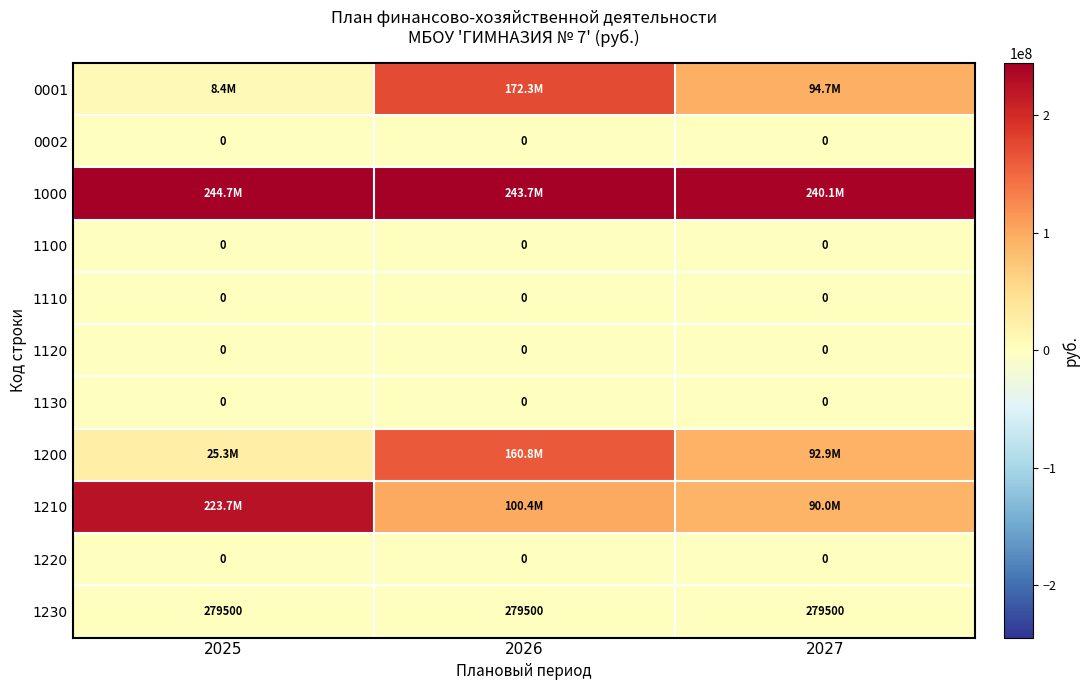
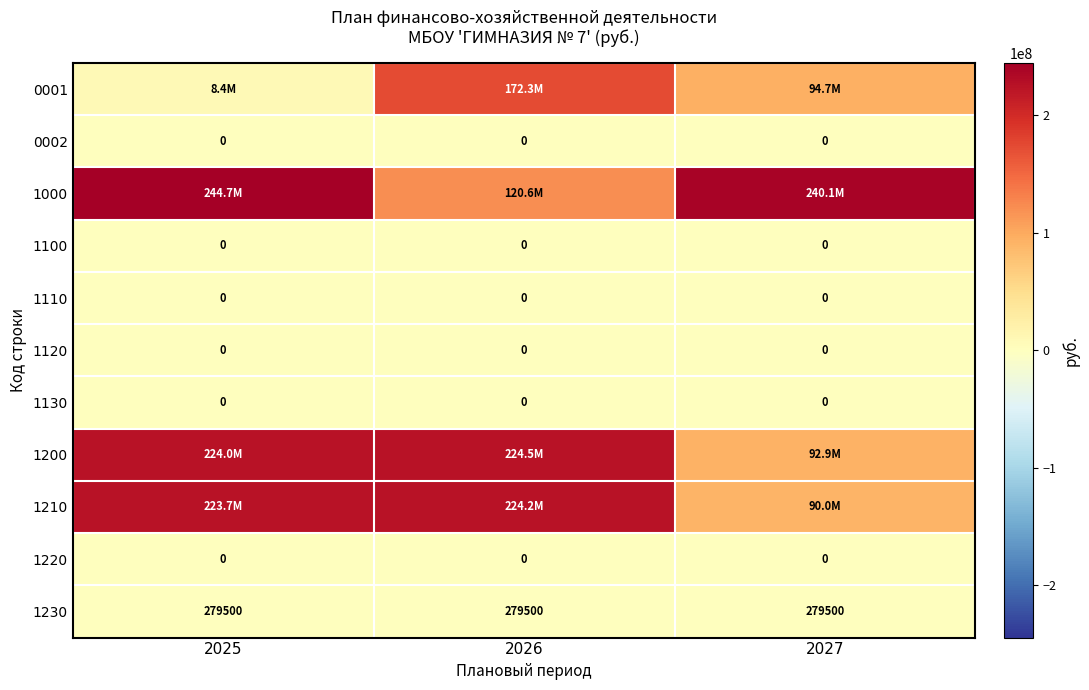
  {
    "0001": {
      "2025": "8.4M",
      "2026": "172.3M",
      "2027": "94.7M"
    },
    "0002": {
      "2025": "0",
      "2026": "0",
      "2027": "0"
    },
    "1000": {
      "2025": "244.7M",
-     "2026": "243.7M",
+     "2026": "120.6M",
      "2027": "240.1M"
    },
    "1100": {
      "2025": "0",
      "2026": "0",
      "2027": "0"
    },
    "1110": {
      "2025": "0",
      "2026": "0",
      "2027": "0"
    },
    "1120": {
      "2025": "0",
      "2026": "0",
      "2027": "0"
    },
    "1130": {
      "2025": "0",
      "2026": "0",
      "2027": "0"
    },
    "1200": {
-     "2025": "25.3M",
-     "2026": "160.8M",
+     "2025": "224.0M",
+     "2026": "224.5M",
      "2027": "92.9M"
    },
    "1210": {
      "2025": "223.7M",
-     "2026": "100.4M",
+     "2026": "224.2M",
      "2027": "90.0M"
    },
    "1220": {
      "2025": "0",
      "2026": "0",
      "2027": "0"
    },
    "1230": {
      "2025": "279500",
      "2026": "279500",
      "2027": "279500"
    }
  }
